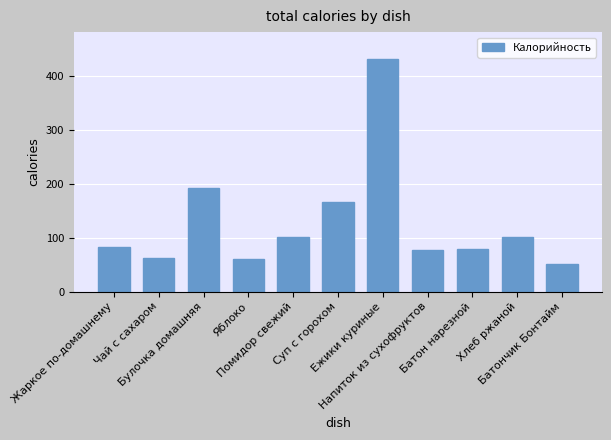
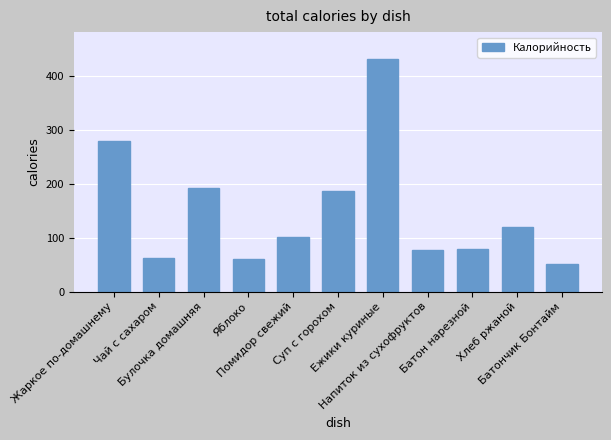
  {
-   "Жаркое по-домашнему": 80,
+   "Жаркое по-домашнему": 280,
    "Чай с сахаром": 60,
    "Булочка домашняя": 190,
    "Яблоко": 60,
    "Помидор свежий": 100,
-   "Суп с горохом": 170,
+   "Суп с горохом": 190,
    "Ежики куриные": 430,
    "Напиток из сухофруктов": 80,
    "Батон нарезной": 80,
-   "Хлеб ржаной": 100,
+   "Хлеб ржаной": 120,
    "Батончик Бонтайм": 50
  }
